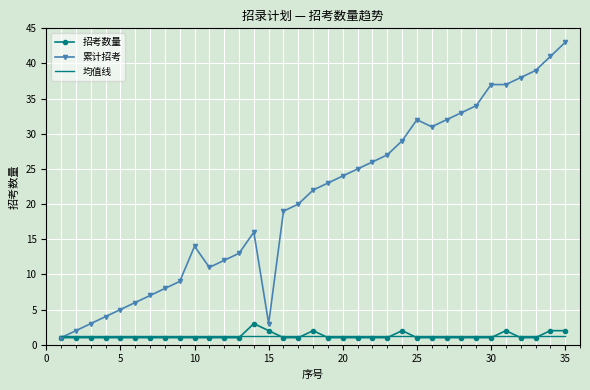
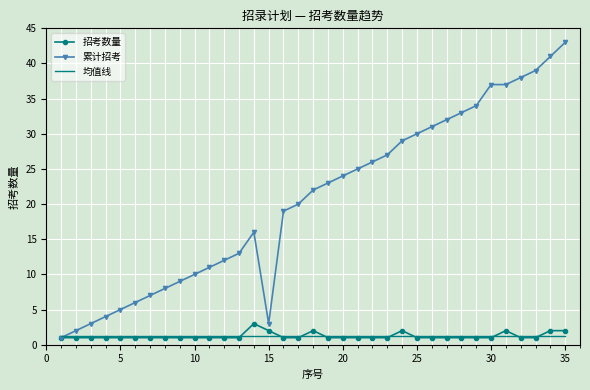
  {
    "累计招考": {
      "5": 5,
-     "10": 14,
+     "10": 10,
      "15": 3,
      "20": 24,
-     "25": 32,
+     "25": 30,
      "30": 37,
      "35": 43
    }
  }
